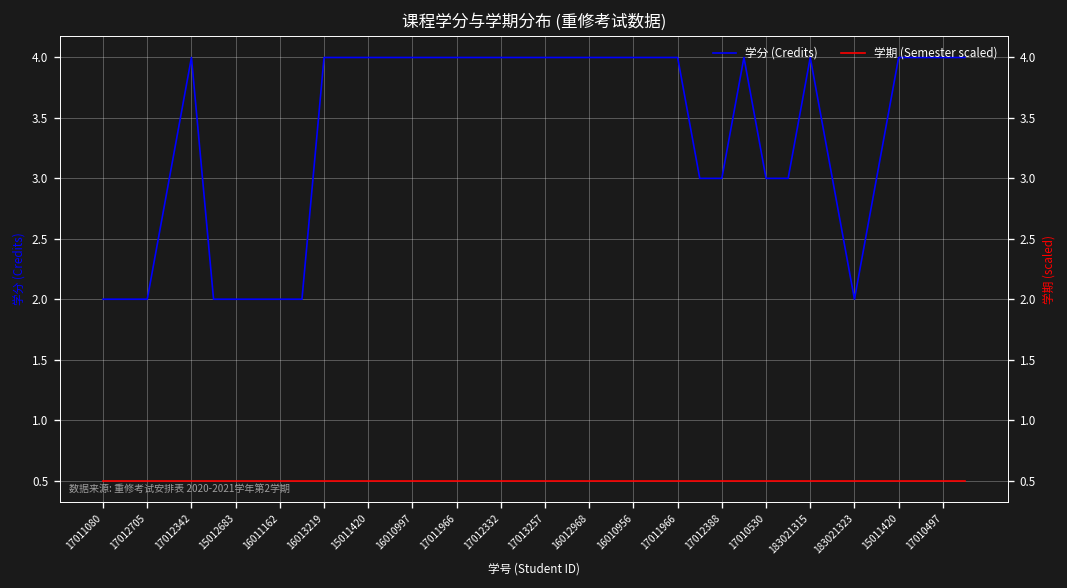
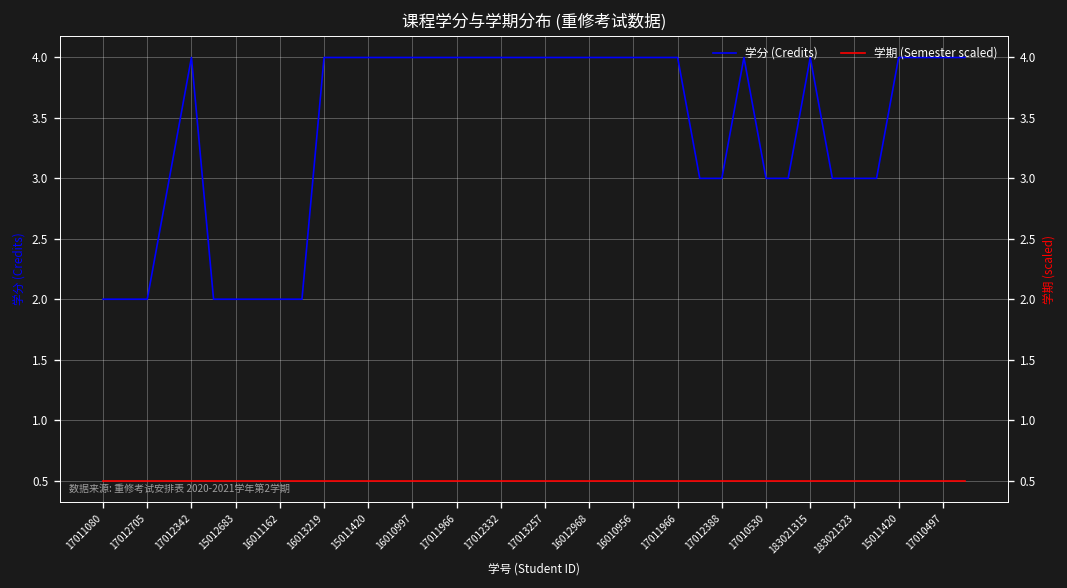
  {
    "学分 (Credits)": {
      "17012342": 4,
      "15012683": 2,
      "16013219": 4,
      "17012332": 4,
      "17013257": 4,
      "16012968": 4,
      "16010956": 4,
      "183021315": 4,
-     "183021323": 2,
+     "183021323": 3,
      "17010497": 4
    },
    "学期 (Semester scaled)": {
      "16013219": 0.50,
      "17012332": 0.50,
      "17013257": 0.50,
      "16012968": 0.50,
      "16010956": 0.50,
      "183021315": 0.50,
      "183021323": 0.50,
      "17010497": 0.50
    }
  }
